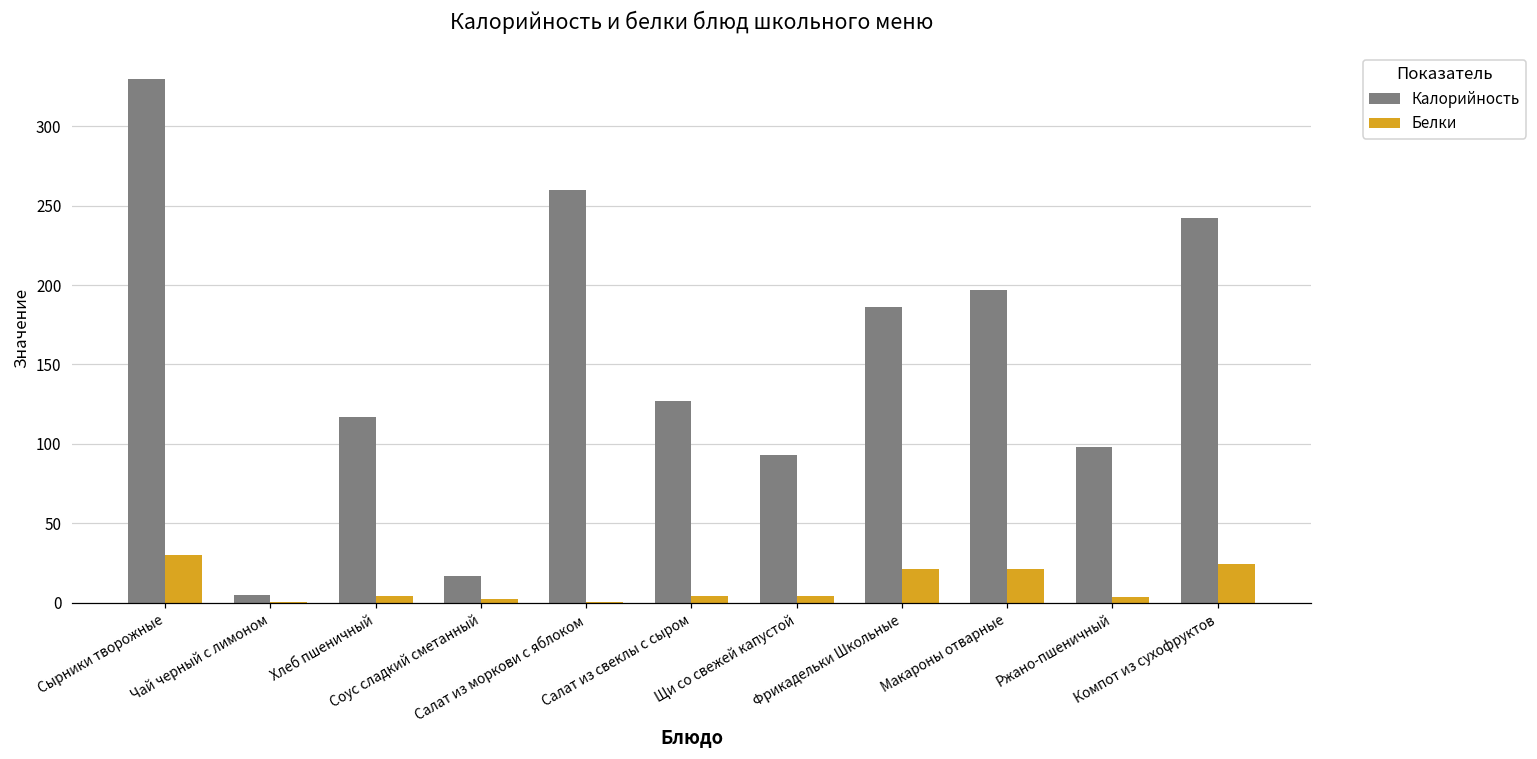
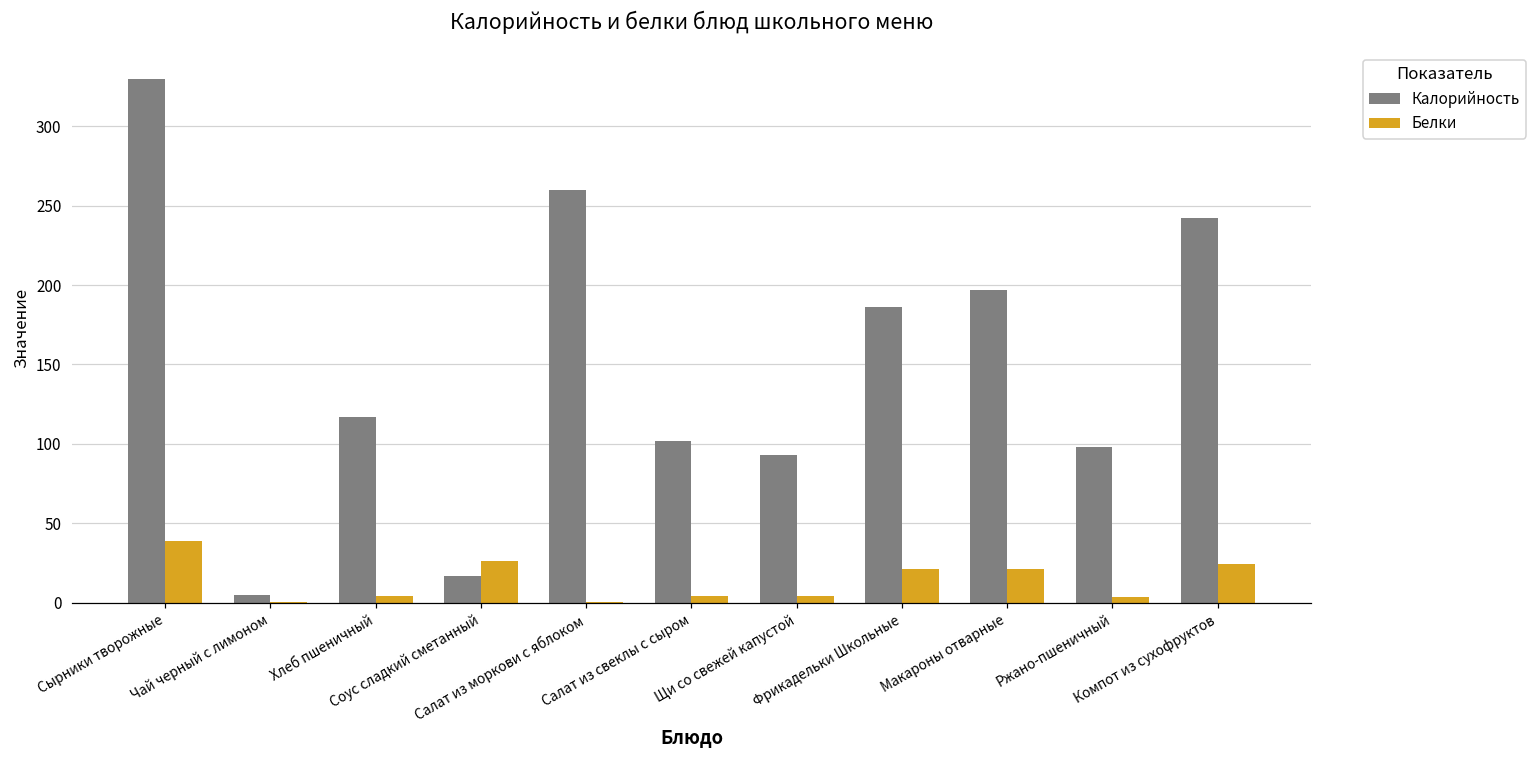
  {
    "Калорийность": {
      "Сырники творожные": 330,
      "Чай черный с лимоном": 5,
      "Хлеб пшеничный": 117,
      "Соус сладкий сметанный": 17,
      "Салат из моркови с яблоком": 260,
-     "Салат из свеклы с сыром": 127,
+     "Салат из свеклы с сыром": 102,
      "Щи со свежей капустой": 93,
      "Фрикадельки Школьные": 186,
      "Макароны отварные": 197,
      "Ржано-пшеничный": 98,
      "Компот из сухофруктов": 242
    },
    "Белки": {
-     "Сырники творожные": 30,
+     "Сырники творожные": 39,
      "Хлеб пшеничный": 4,
-     "Соус сладкий сметанный": 2,
+     "Соус сладкий сметанный": 26,
      "Салат из свеклы с сыром": 4,
      "Щи со свежей капустой": 4,
      "Фрикадельки Школьные": 21,
      "Макароны отварные": 21,
      "Ржано-пшеничный": 3,
      "Компот из сухофруктов": 24
    }
  }
